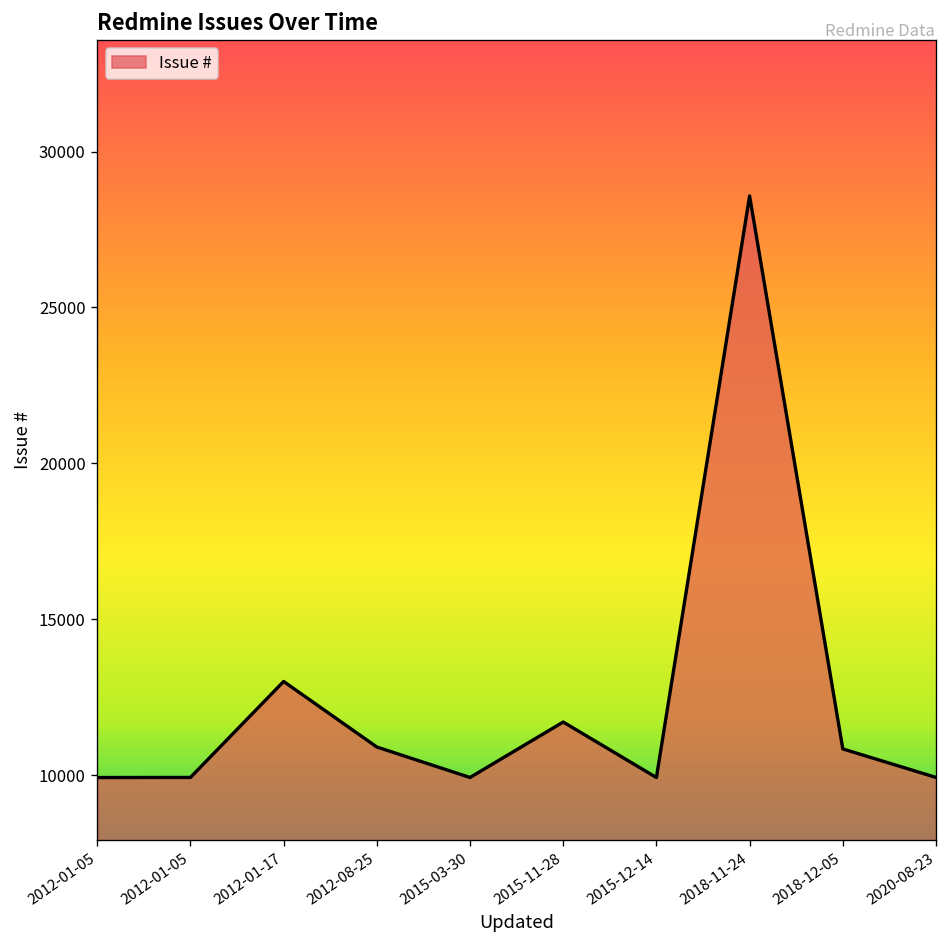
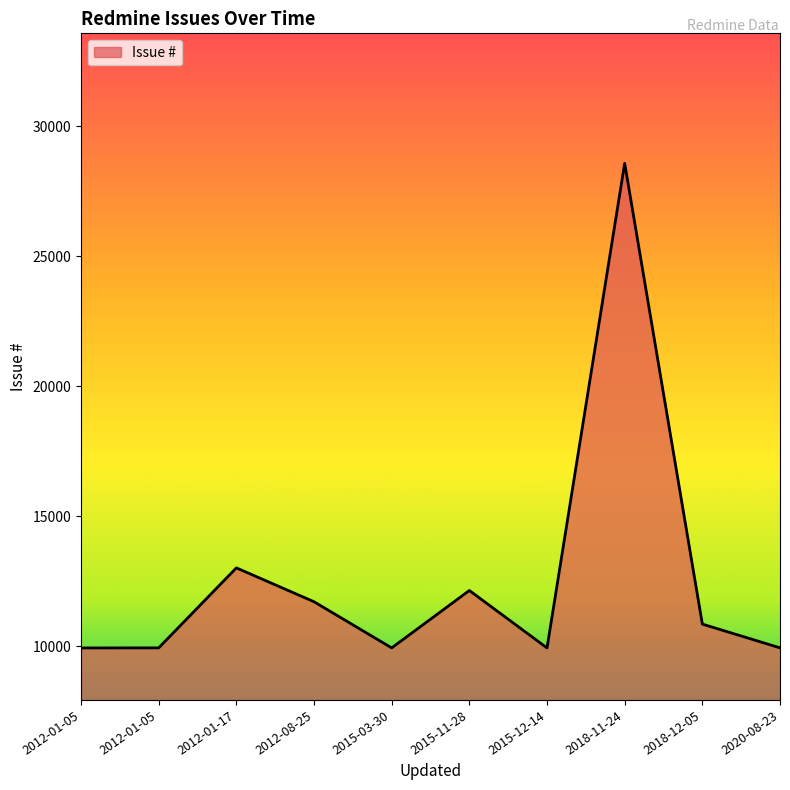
  {
    "2012-01-17": 13000,
-   "2012-08-25": 10900,
+   "2012-08-25": 11700,
    "2015-03-30": 9900,
-   "2015-11-28": 11700,
+   "2015-11-28": 12100,
    "2015-12-14": 9900,
    "2018-11-24": 28600,
    "2018-12-05": 10800,
    "2020-08-23": 9900
  }
